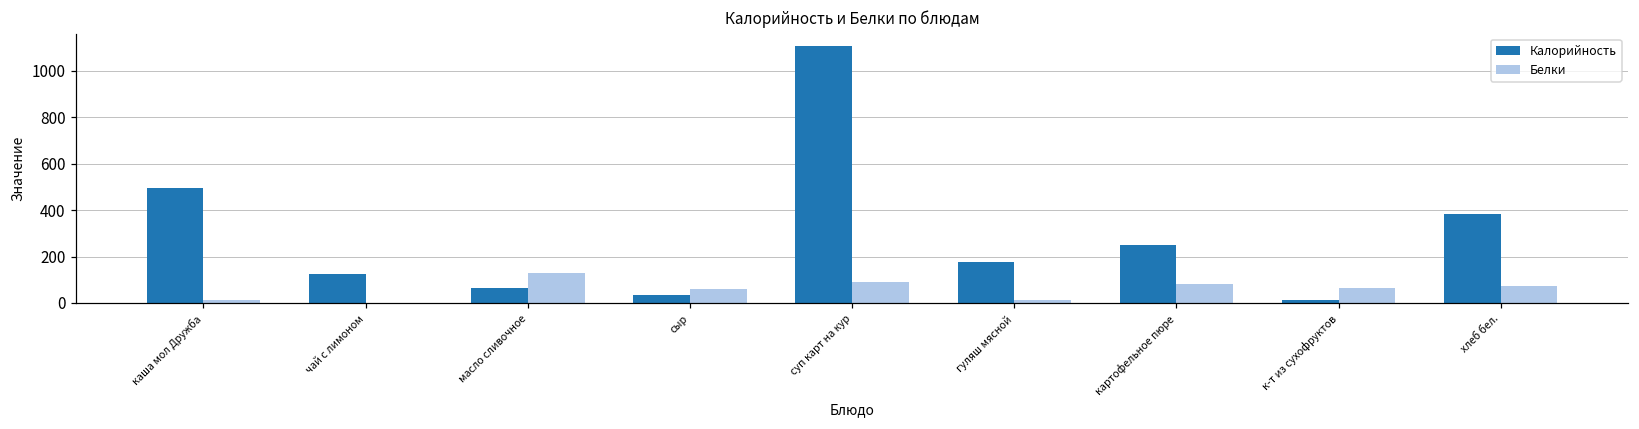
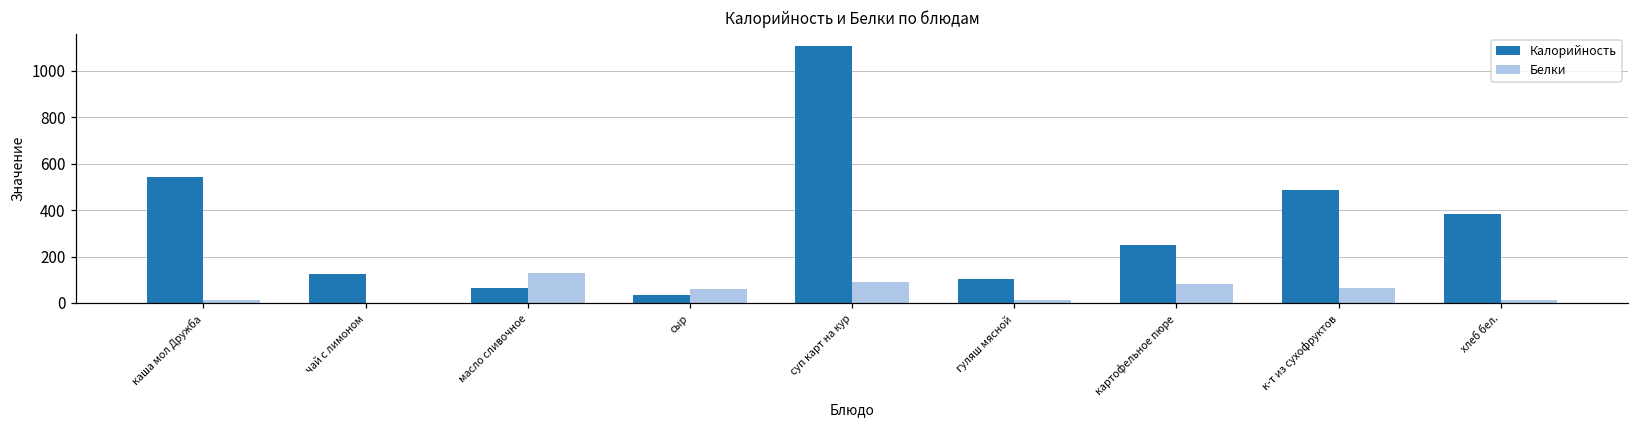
  {
    "Калорийность": {
-     "каша мол Дружба": 500,
+     "каша мол Дружба": 540,
      "чай с лимоном": 120,
      "масло сливочное": 70,
      "сыр": 40,
      "суп карт на кур": 1100,
-     "гуляш мясной": 180,
+     "гуляш мясной": 100,
      "картофельное пюре": 250,
-     "к-т из сухофруктов": 10,
+     "к-т из сухофруктов": 490,
      "хлеб бел.": 380
    },
    "Белки": {
      "масло сливочное": 130,
      "сыр": 60,
      "суп карт на кур": 90,
      "картофельное пюре": 80,
      "к-т из сухофруктов": 60,
-     "хлеб бел.": 70
+     "хлеб бел.": 10
    }
  }
